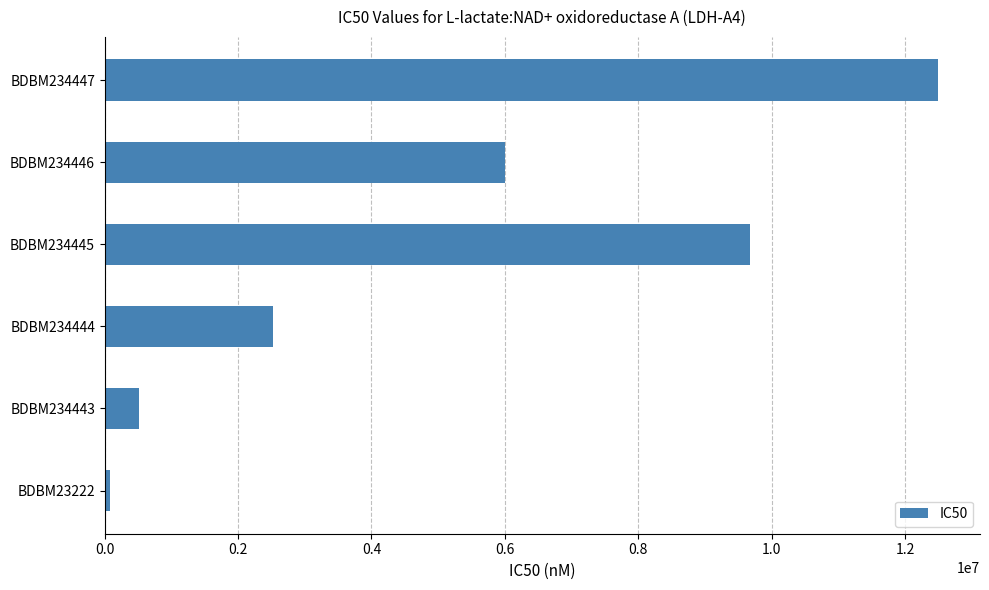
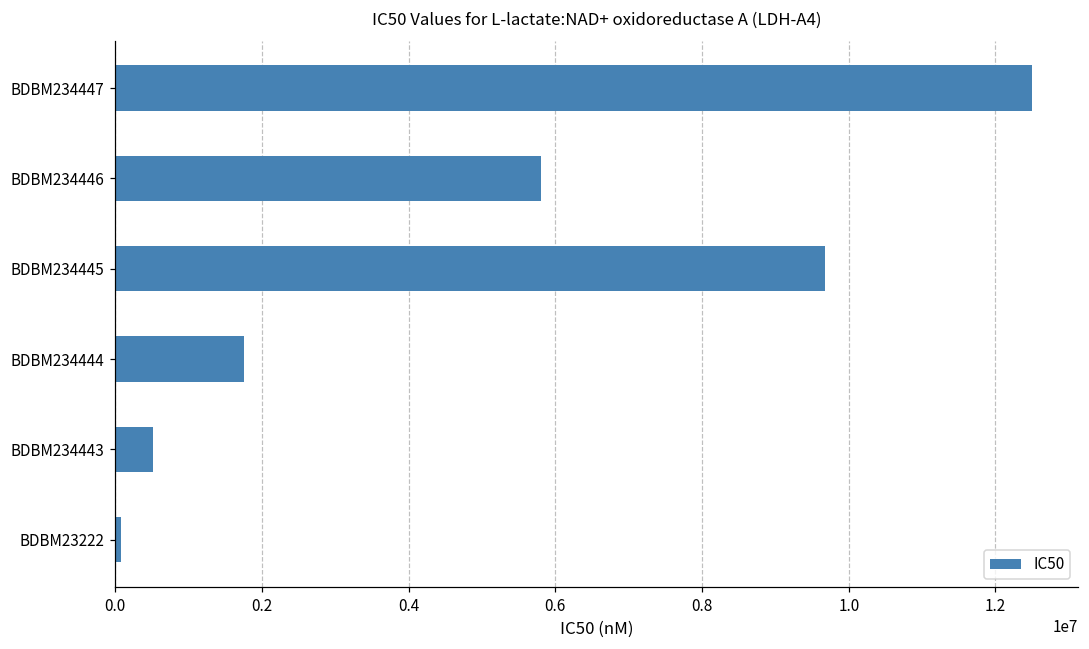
  {
    "BDBM234447": 12500000,
-   "BDBM234446": 6000000,
+   "BDBM234446": 5800000,
    "BDBM234445": 9700000,
-   "BDBM234444": 2500000,
+   "BDBM234444": 1800000,
    "BDBM234443": 500000,
    "BDBM23222": 100000
  }
